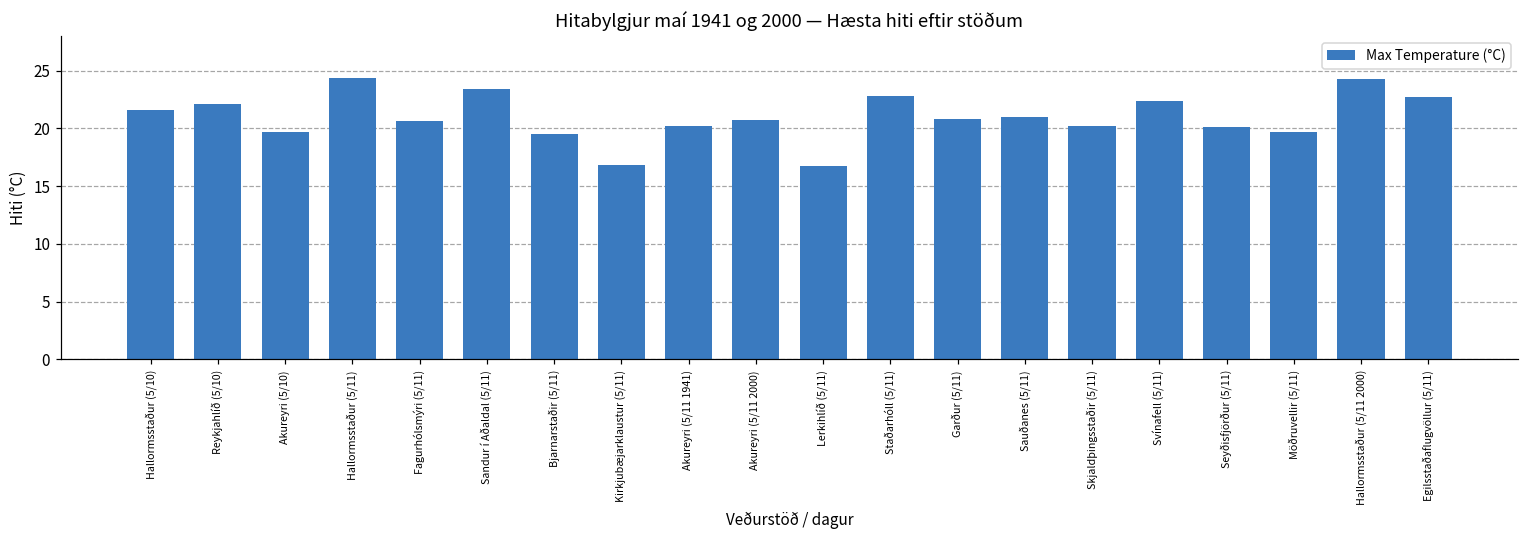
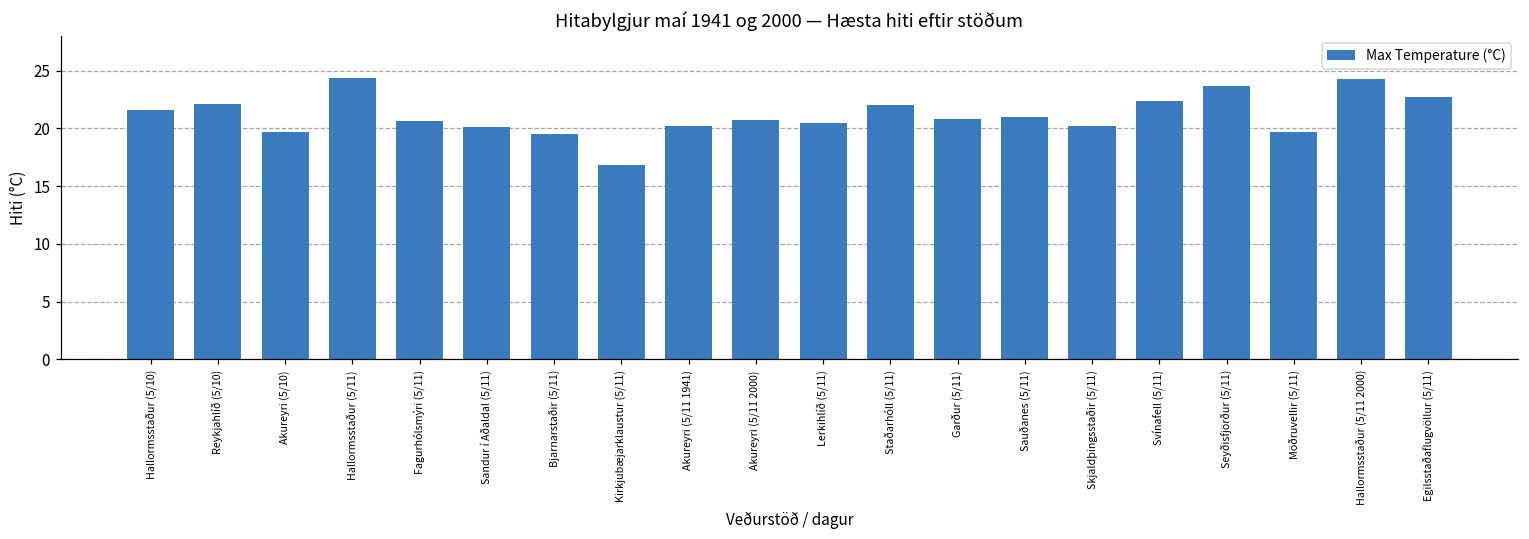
  {
    "Hallormsstaður (5/10)": 21.6,
    "Reykjahlíð (5/10)": 22.1,
    "Akureyri (5/10)": 19.7,
    "Hallormsstaður (5/11)": 24.4,
    "Fagurhólsmýri (5/11)": 20.6,
-   "Sandur í Aðaldal (5/11)": 23.4,
+   "Sandur í Aðaldal (5/11)": 20.1,
    "Bjarnarstaðir (5/11)": 19.5,
    "Kirkjubæjarklaustur (5/11)": 16.8,
    "Akureyri (5/11 1941)": 20.2,
    "Akureyri (5/11 2000)": 20.7,
-   "Lerkihlíð (5/11)": 16.7,
-   "Staðarhóll (5/11)": 22.8,
+   "Lerkihlíð (5/11)": 20.5,
+   "Staðarhóll (5/11)": 22.0,
    "Garður (5/11)": 20.8,
    "Sauðanes (5/11)": 21.0,
    "Skjaldþingsstaðir (5/11)": 20.2,
    "Svínafell (5/11)": 22.4,
-   "Seyðisfjörður (5/11)": 20.1,
+   "Seyðisfjörður (5/11)": 23.7,
    "Möðruvellir (5/11)": 19.7,
    "Hallormsstaður (5/11 2000)": 24.3,
    "Egilsstaðaflugvöllur (5/11)": 22.7
  }
